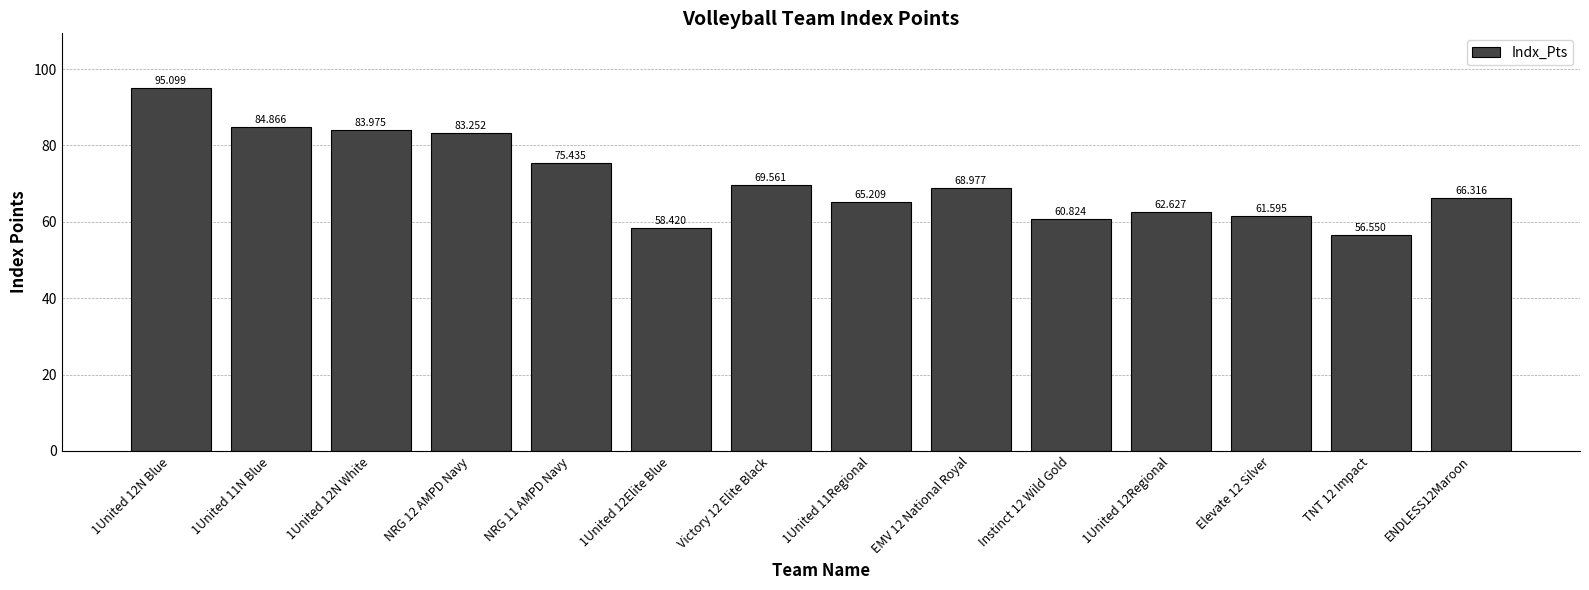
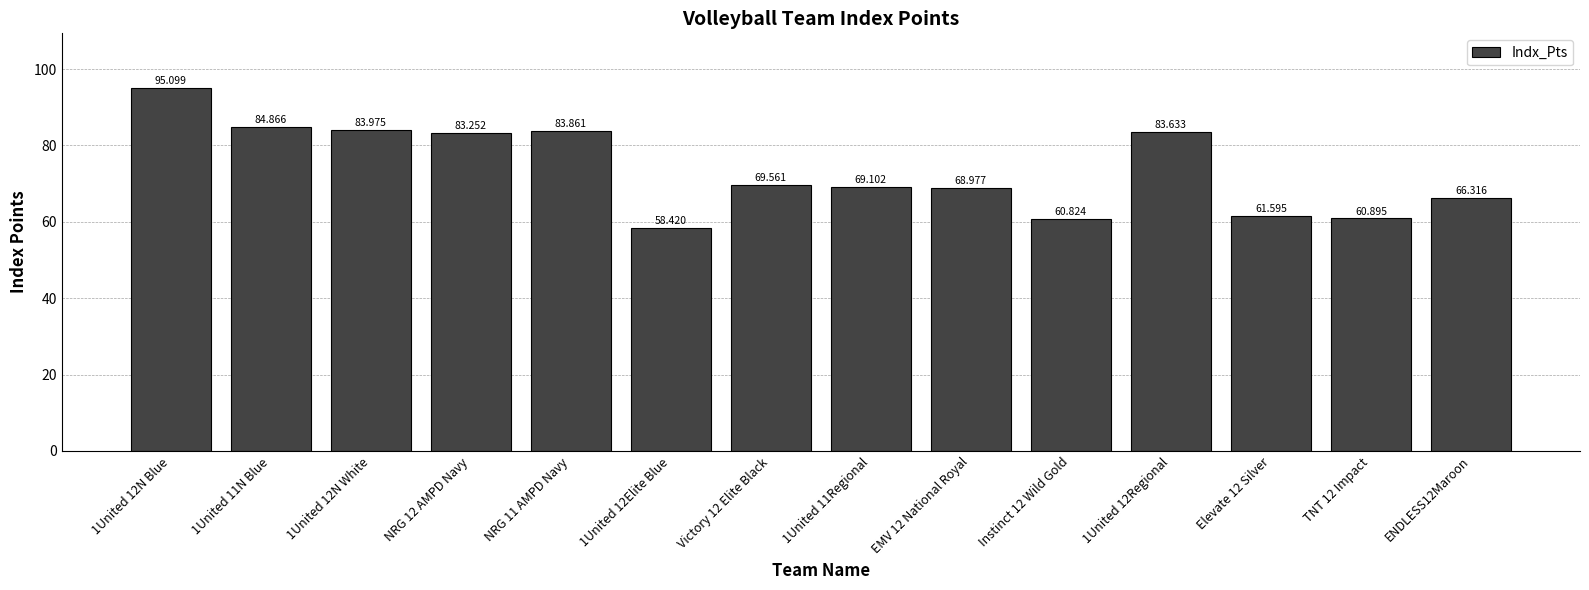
  {
    "1United 12N Blue": 95.099,
    "1United 11N Blue": 84.866,
    "1United 12N White": 83.975,
    "NRG 12 AMPD Navy": 83.252,
-   "NRG 11 AMPD Navy": 75.435,
+   "NRG 11 AMPD Navy": 83.861,
    "1United 12Elite Blue": 58.420,
    "Victory 12 Elite Black": 69.561,
-   "1United 11Regional": 65.209,
+   "1United 11Regional": 69.102,
    "EMV 12 National Royal": 68.977,
    "Instinct 12 Wild Gold": 60.824,
-   "1United 12Regional": 62.627,
+   "1United 12Regional": 83.633,
    "Elevate 12 Silver": 61.595,
-   "TNT 12 Impact": 56.550,
+   "TNT 12 Impact": 60.895,
    "ENDLESS12Maroon": 66.316
  }
